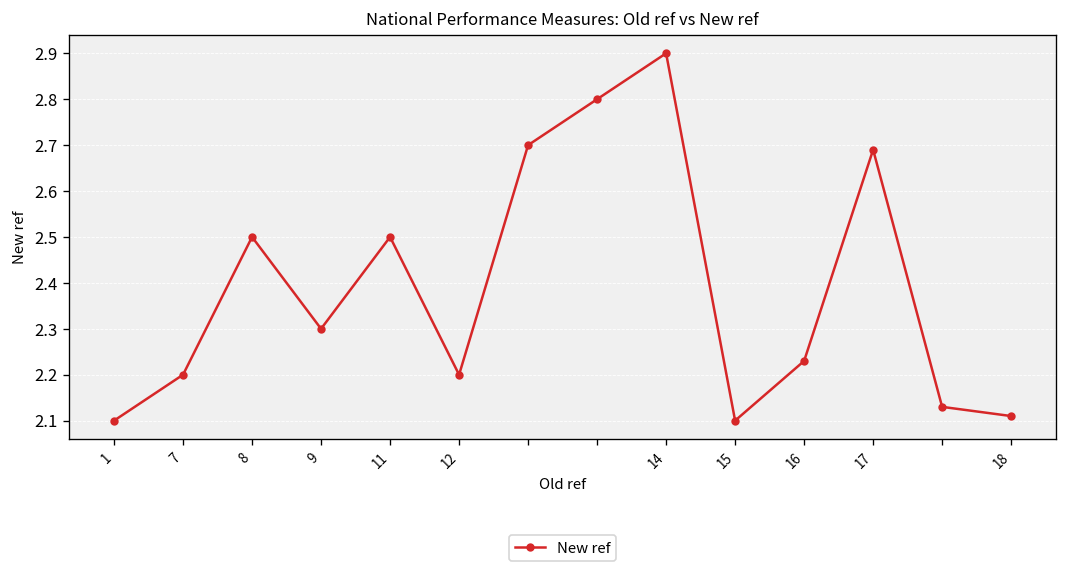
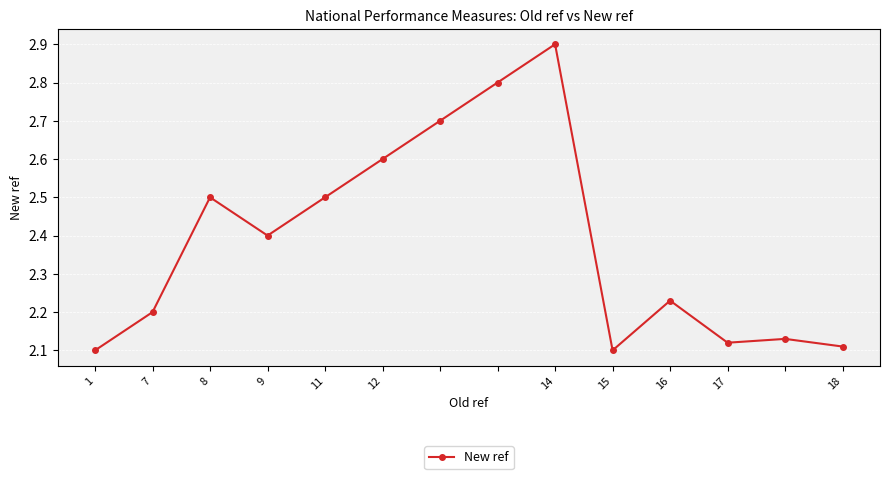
  {
    "1": 2.10,
    "7": 2.20,
    "8": 2.50,
-   "9": 2.3,
+   "9": 2.4,
    "11": 2.50,
-   "12": 2.2,
+   "12": 2.6,
    "14": 2.90,
    "15": 2.10,
    "16": 2.23,
-   "17": 2.69,
+   "17": 2.12,
    "18": 2.11
  }
